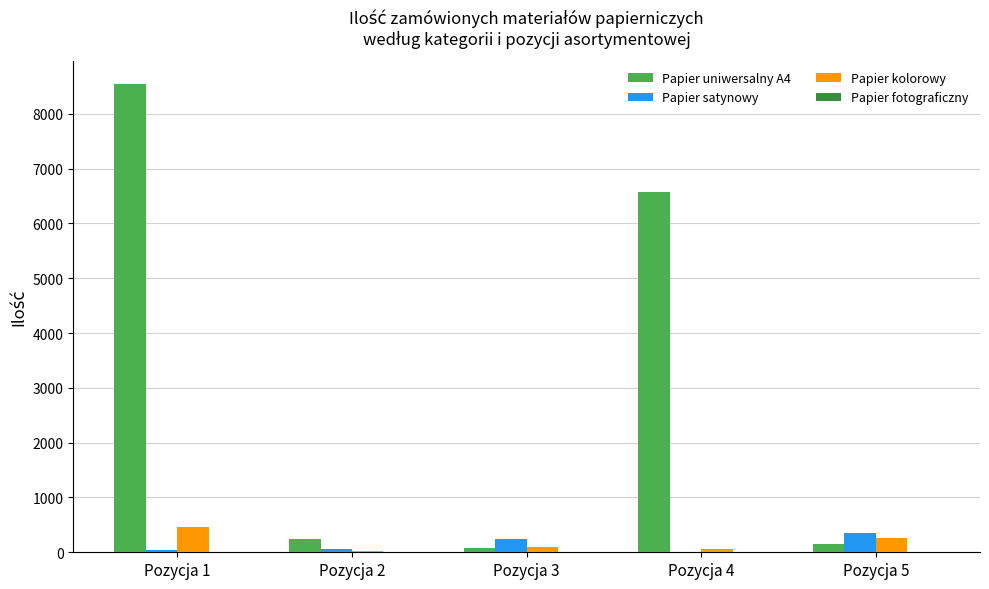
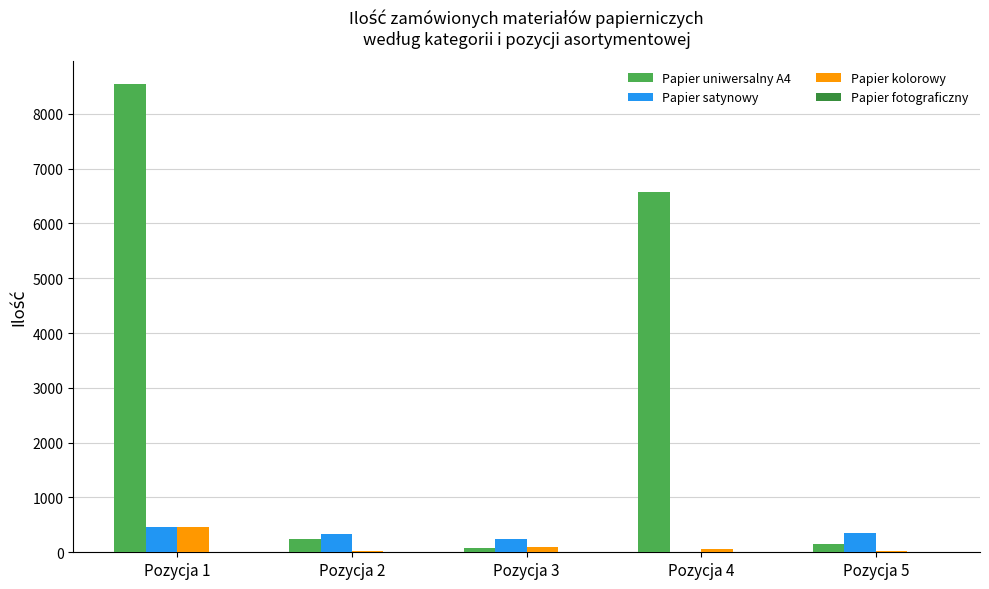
  {
    "Papier satynowy": {
-     "Pozycja 1": 0,
-     "Pozycja 2": 100,
+     "Pozycja 1": 500,
+     "Pozycja 2": 300,
      "Pozycja 3": 200,
      "Pozycja 5": 300
    },
    "Papier kolorowy": {
      "Pozycja 1": 500,
      "Pozycja 3": 100,
      "Pozycja 4": 100,
-     "Pozycja 5": 300
+     "Pozycja 5": 0
    }
  }
